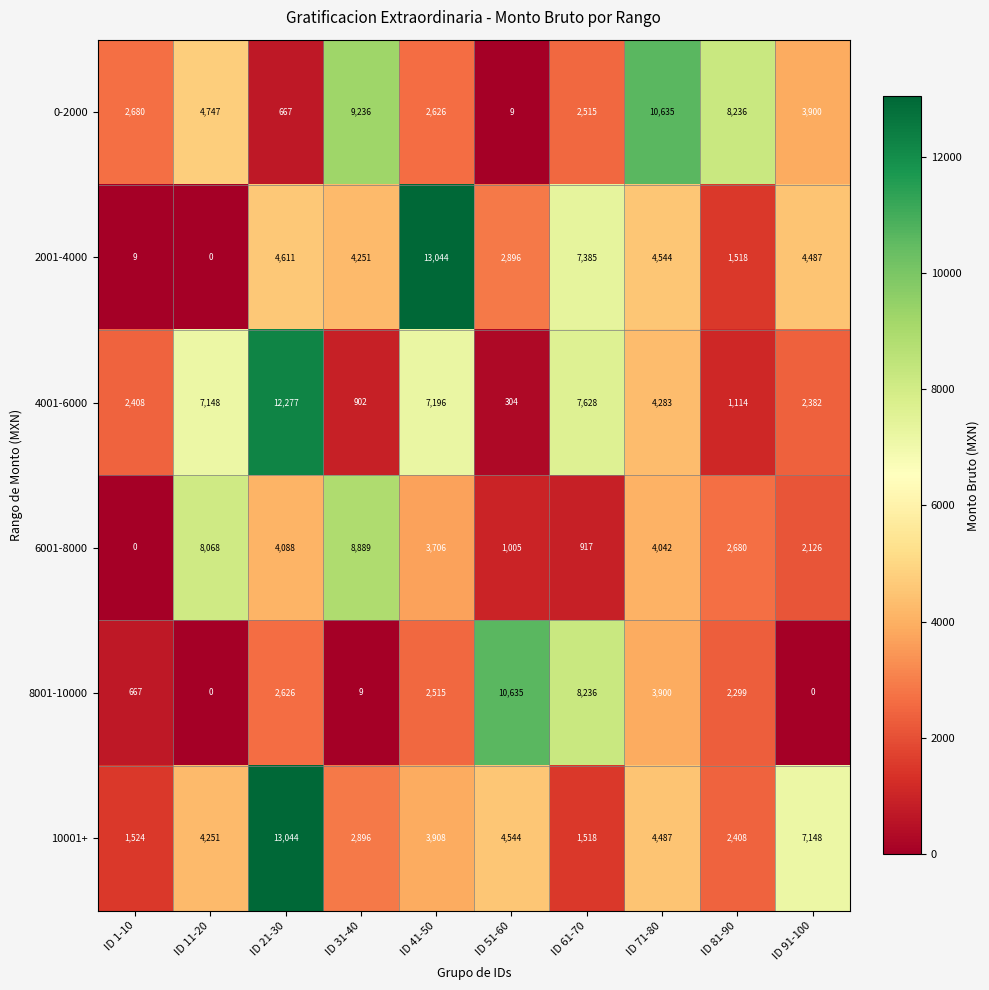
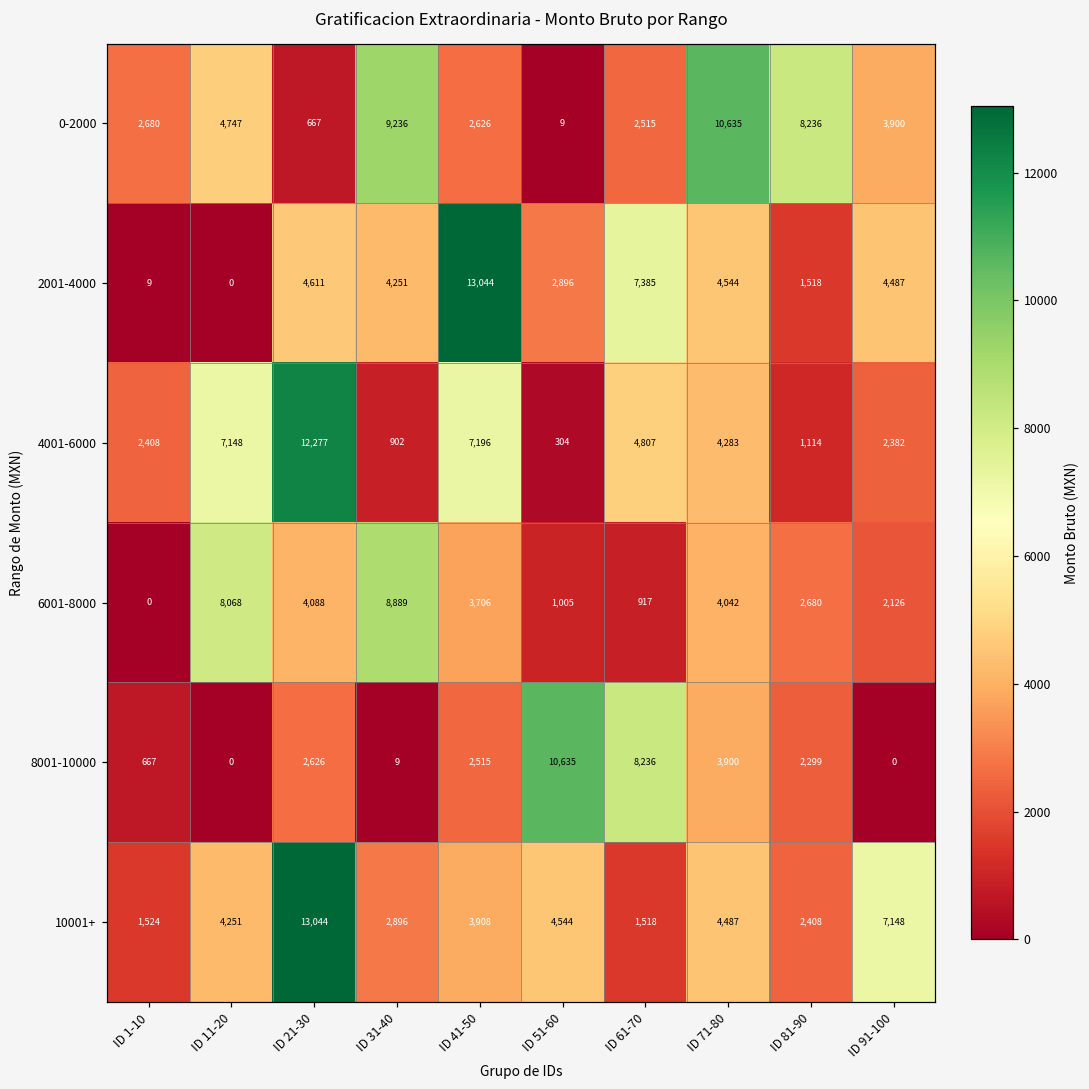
  {
    "0-2000": {
      "ID 1-10": "2,680",
      "ID 11-20": "4,747",
      "ID 21-30": "667",
      "ID 31-40": "9,236",
      "ID 41-50": "2,626",
      "ID 51-60": "9",
      "ID 61-70": "2,515",
      "ID 71-80": "10,635",
      "ID 81-90": "8,236",
      "ID 91-100": "3,900"
    },
    "2001-4000": {
      "ID 1-10": "9",
      "ID 11-20": "0",
      "ID 21-30": "4,611",
      "ID 31-40": "4,251",
      "ID 41-50": "13,044",
      "ID 51-60": "2,896",
      "ID 61-70": "7,385",
      "ID 71-80": "4,544",
      "ID 81-90": "1,518",
      "ID 91-100": "4,487"
    },
    "4001-6000": {
      "ID 1-10": "2,408",
      "ID 11-20": "7,148",
      "ID 21-30": "12,277",
      "ID 31-40": "902",
      "ID 41-50": "7,196",
      "ID 51-60": "304",
-     "ID 61-70": "7,628",
+     "ID 61-70": "4,807",
      "ID 71-80": "4,283",
      "ID 81-90": "1,114",
      "ID 91-100": "2,382"
    },
    "6001-8000": {
      "ID 1-10": "0",
      "ID 11-20": "8,068",
      "ID 21-30": "4,088",
      "ID 31-40": "8,889",
      "ID 41-50": "3,706",
      "ID 51-60": "1,005",
      "ID 61-70": "917",
      "ID 71-80": "4,042",
      "ID 81-90": "2,680",
      "ID 91-100": "2,126"
    },
    "8001-10000": {
      "ID 1-10": "667",
      "ID 11-20": "0",
      "ID 21-30": "2,626",
      "ID 31-40": "9",
      "ID 41-50": "2,515",
      "ID 51-60": "10,635",
      "ID 61-70": "8,236",
      "ID 71-80": "3,900",
      "ID 81-90": "2,299",
      "ID 91-100": "0"
    },
    "10001+": {
      "ID 1-10": "1,524",
      "ID 11-20": "4,251",
      "ID 21-30": "13,044",
      "ID 31-40": "2,896",
      "ID 41-50": "3,908",
      "ID 51-60": "4,544",
      "ID 61-70": "1,518",
      "ID 71-80": "4,487",
      "ID 81-90": "2,408",
      "ID 91-100": "7,148"
    }
  }
